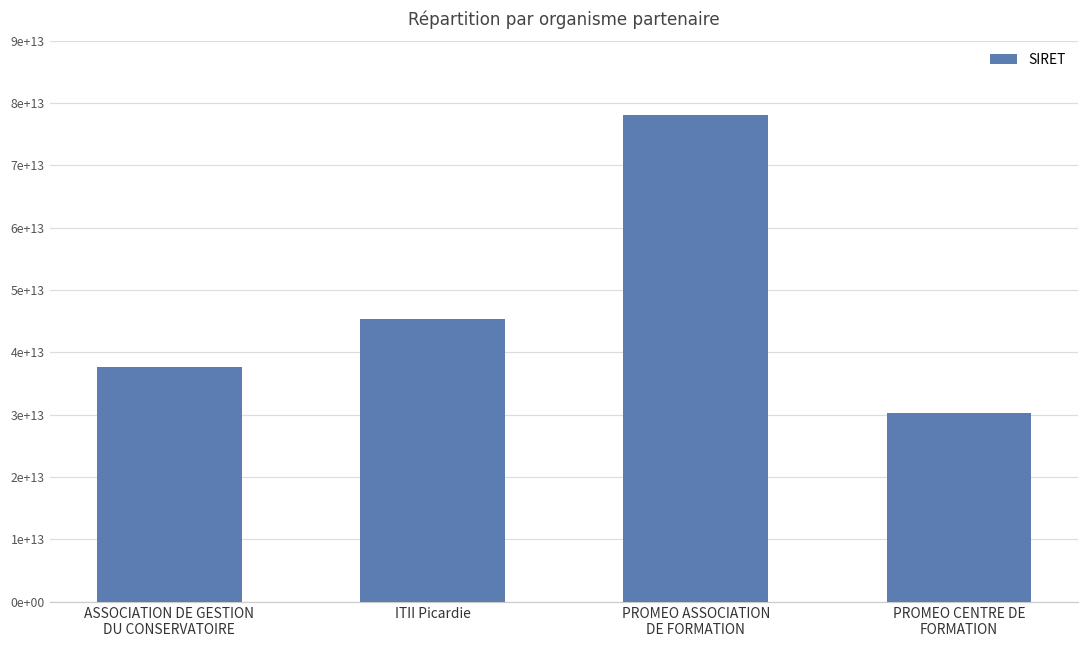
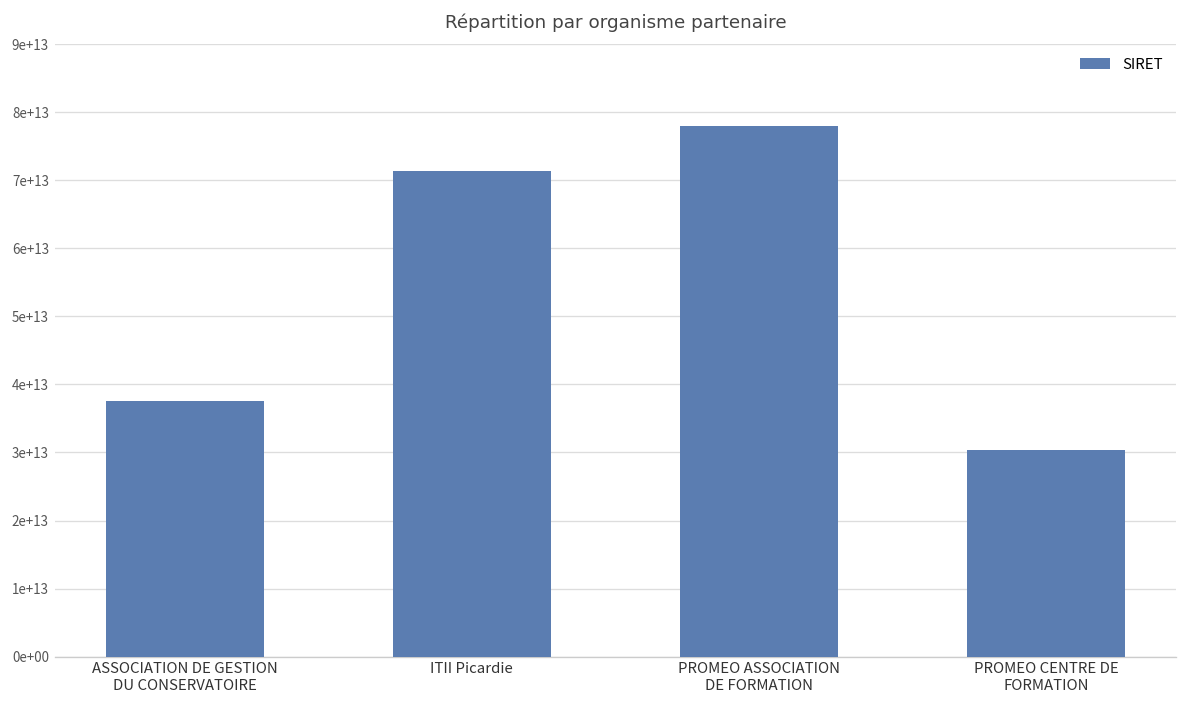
  {
    "ASSOCIATION DE GESTION DU CONSERVATOIRE": 38000000000000,
-   "ITII Picardie": 45000000000000,
+   "ITII Picardie": 71000000000000,
    "PROMEO ASSOCIATION DE FORMATION": 78000000000000,
    "PROMEO CENTRE DE FORMATION": 30000000000000
  }
